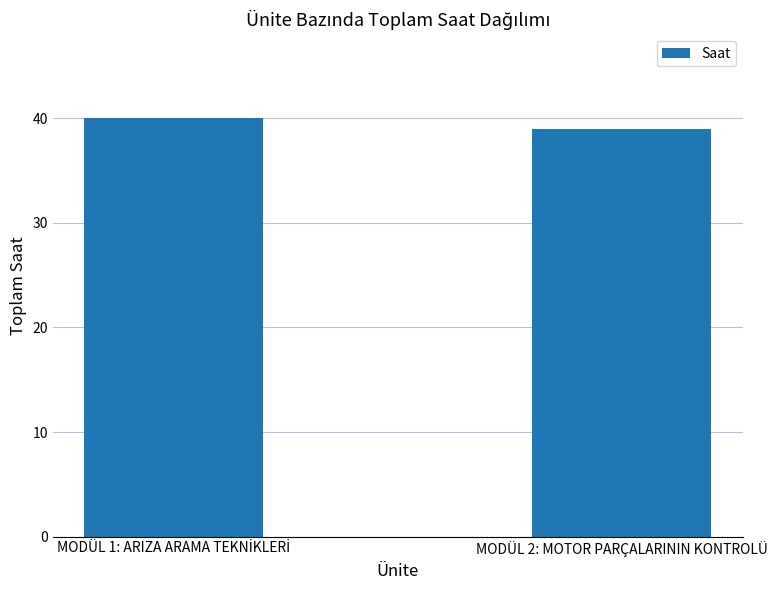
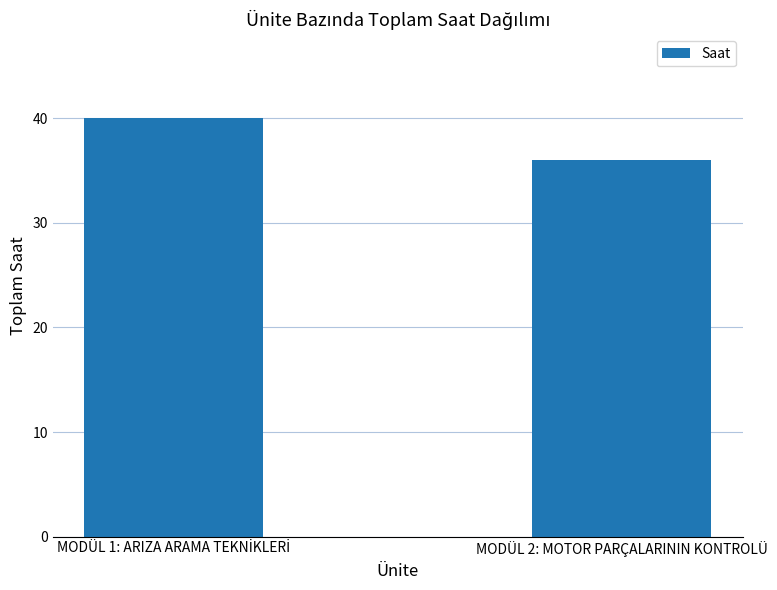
  {
    "MODÜL 1: ARIZA ARAMA TEKNİKLERİ": 40,
-   "MODÜL 2: MOTOR PARÇALARININ KONTROLÜ": 39
+   "MODÜL 2: MOTOR PARÇALARININ KONTROLÜ": 36
  }
